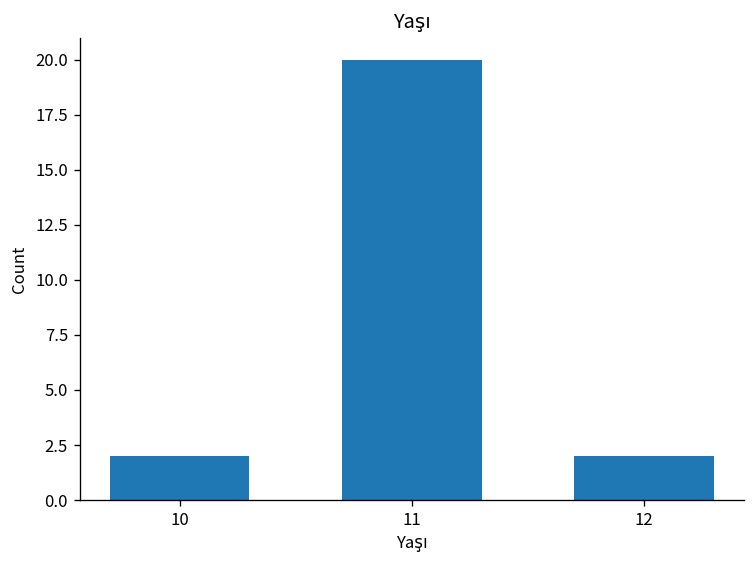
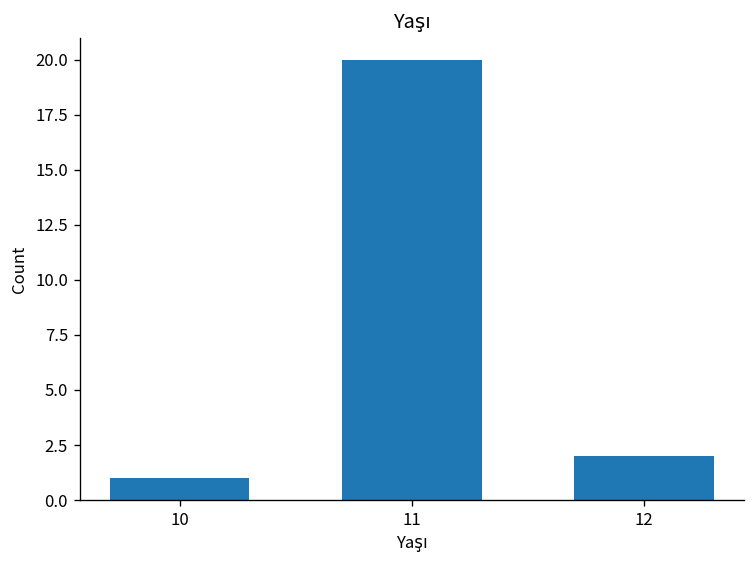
  {
-   "10": 2,
+   "10": 1,
    "11": 20,
    "12": 2
  }
